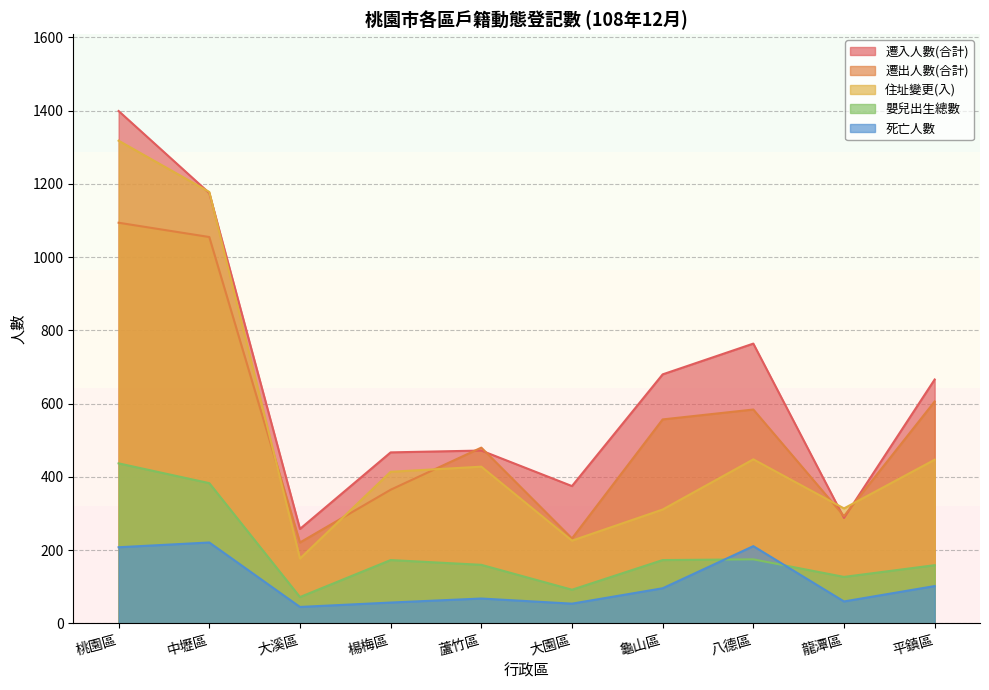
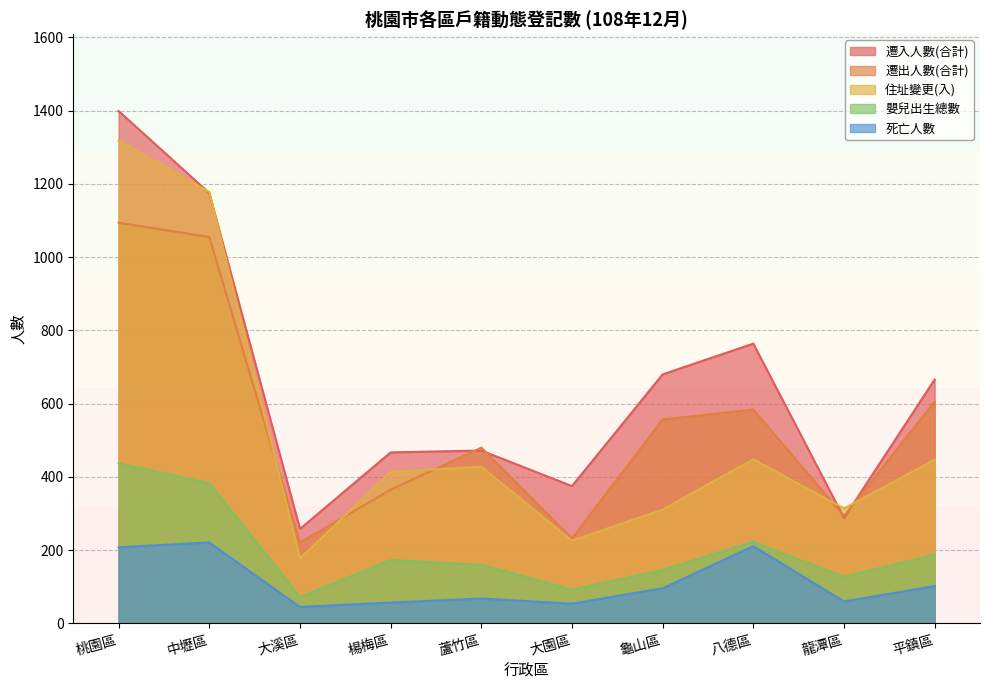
  {
    "嬰兒出生總數": {
      "桃園區": 440,
      "中壢區": 380,
      "大溪區": 70,
      "楊梅區": 170,
      "蘆竹區": 160,
      "大園區": 90,
-     "龜山區": 170,
-     "八德區": 180,
+     "龜山區": 150,
+     "八德區": 220,
      "龍潭區": 130,
-     "平鎮區": 160
+     "平鎮區": 190
    },
    "死亡人數": {
      "桃園區": 210,
      "中壢區": 220,
      "大溪區": 50,
      "楊梅區": 60,
      "蘆竹區": 70,
      "大園區": 50,
      "龜山區": 100,
      "八德區": 210,
      "龍潭區": 60,
      "平鎮區": 100
    }
  }
